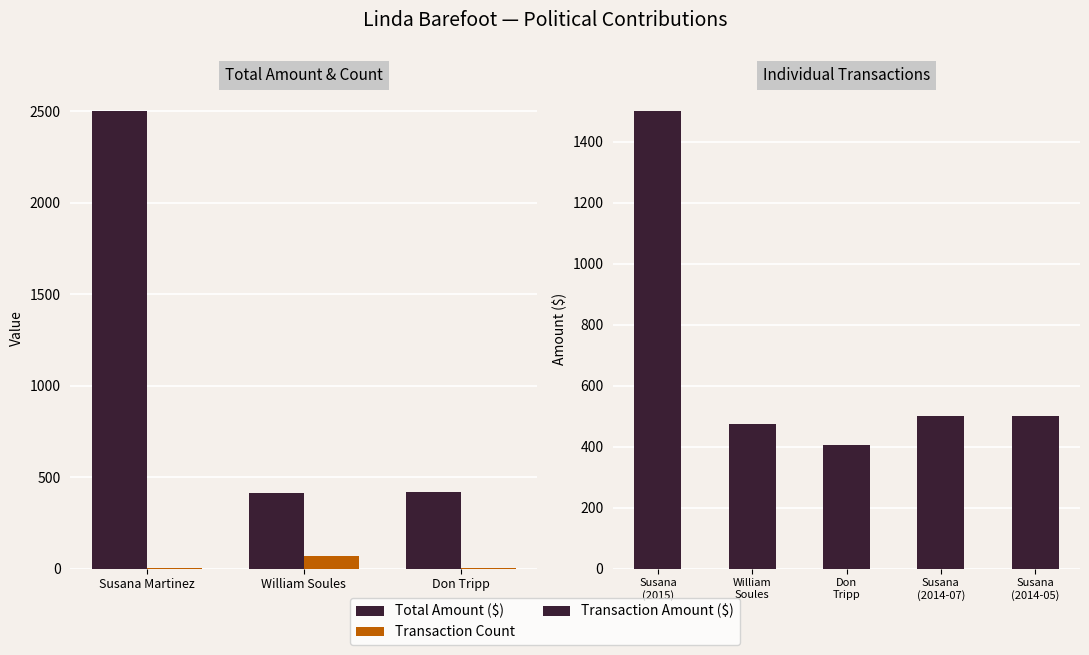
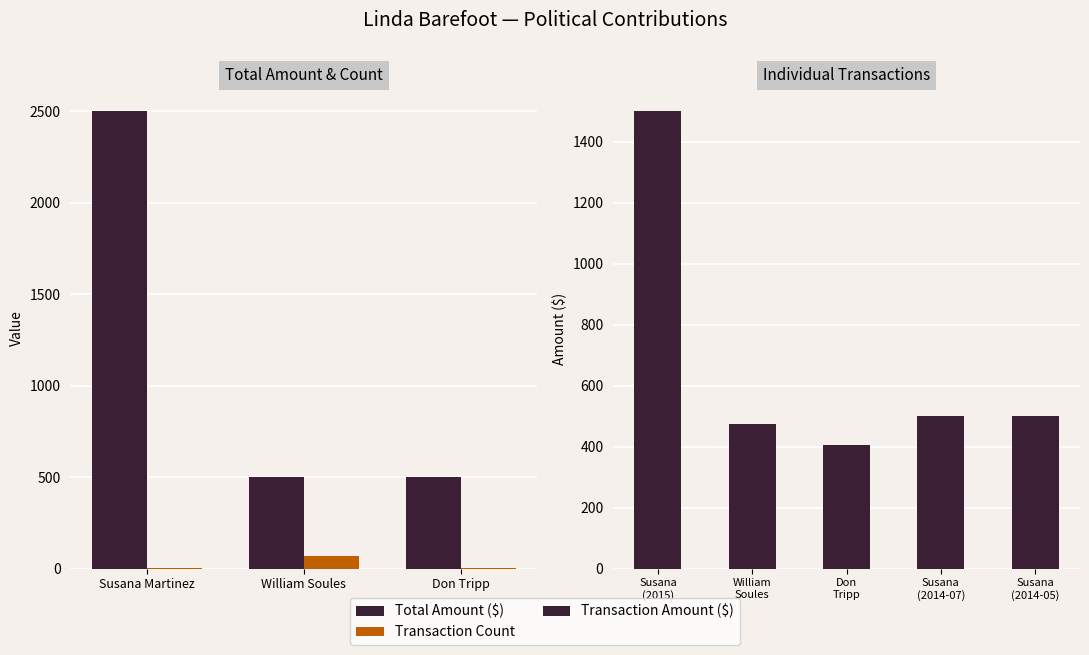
  {
    "Total Amount & Count": {
      "Total Amount ($)": {
        "Susana Martinez": 2500,
-       "William Soules": 410,
-       "Don Tripp": 420
+       "William Soules": 500,
+       "Don Tripp": 500
      },
      "Transaction Count": {
        "William Soules": 70
      }
    },
    "Individual Transactions": {
      "Susana (2015)": 1500,
      "William Soules": 470,
      "Don Tripp": 400,
      "Susana (2014-07)": 500,
      "Susana (2014-05)": 500
    }
  }
